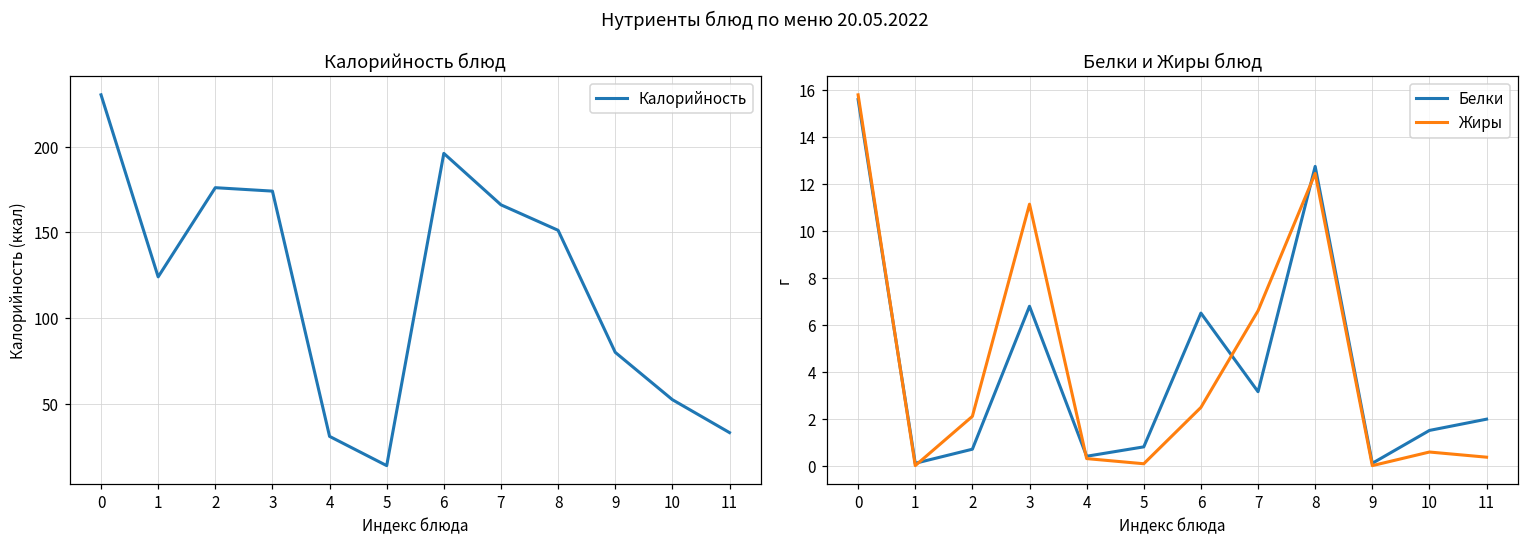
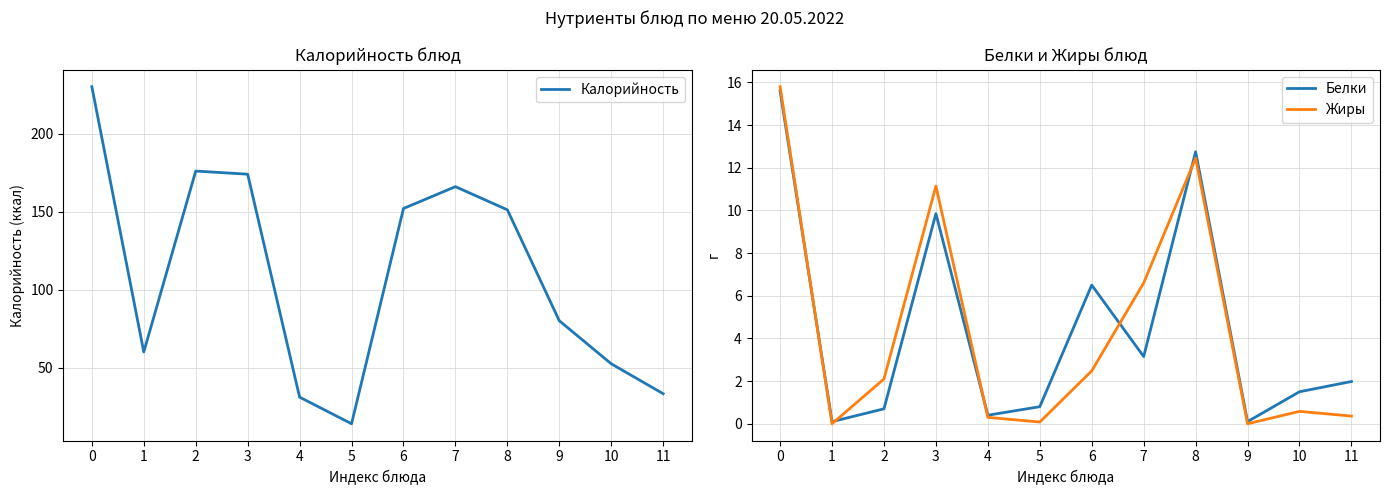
  {
    "Калорийность блюд": {
      "0": 230,
-     "1": 124,
+     "1": 60,
      "2": 176,
      "3": 174,
      "4": 31,
      "5": 14,
-     "6": 196,
+     "6": 152,
      "7": 166,
      "8": 151,
      "9": 80,
      "10": 52,
      "11": 33
    },
    "Белки и Жиры блюд": {
      "Белки": {
        "0": 15.6,
        "2": 0.7,
-       "3": 6.8,
+       "3": 9.9,
        "5": 0.8,
        "6": 6.5,
        "7": 3.2,
        "8": 12.8,
        "10": 1.5,
        "11": 2.0
      },
      "Жиры": {
        "0": 15.8,
        "2": 2.1,
        "3": 11.1,
        "5": 0.1,
        "6": 2.5,
        "7": 6.6,
        "8": 12.5,
        "10": 0.6,
        "11": 0.4
      }
    }
  }
